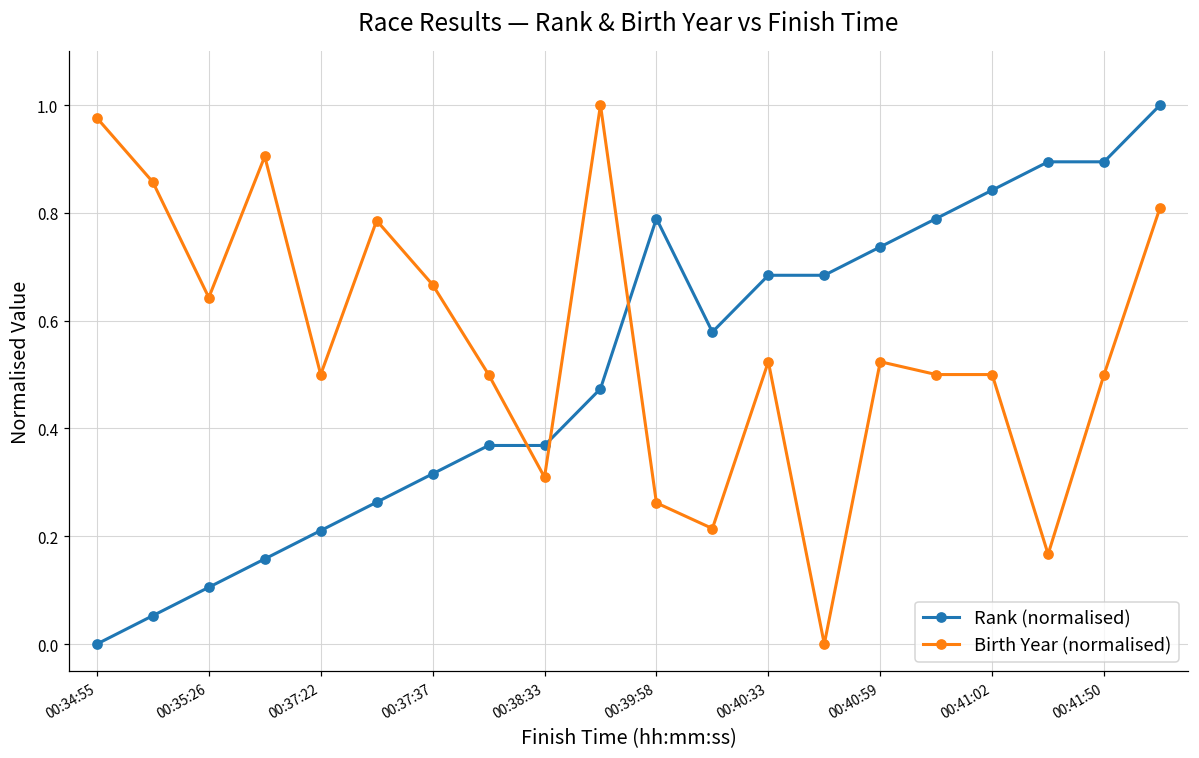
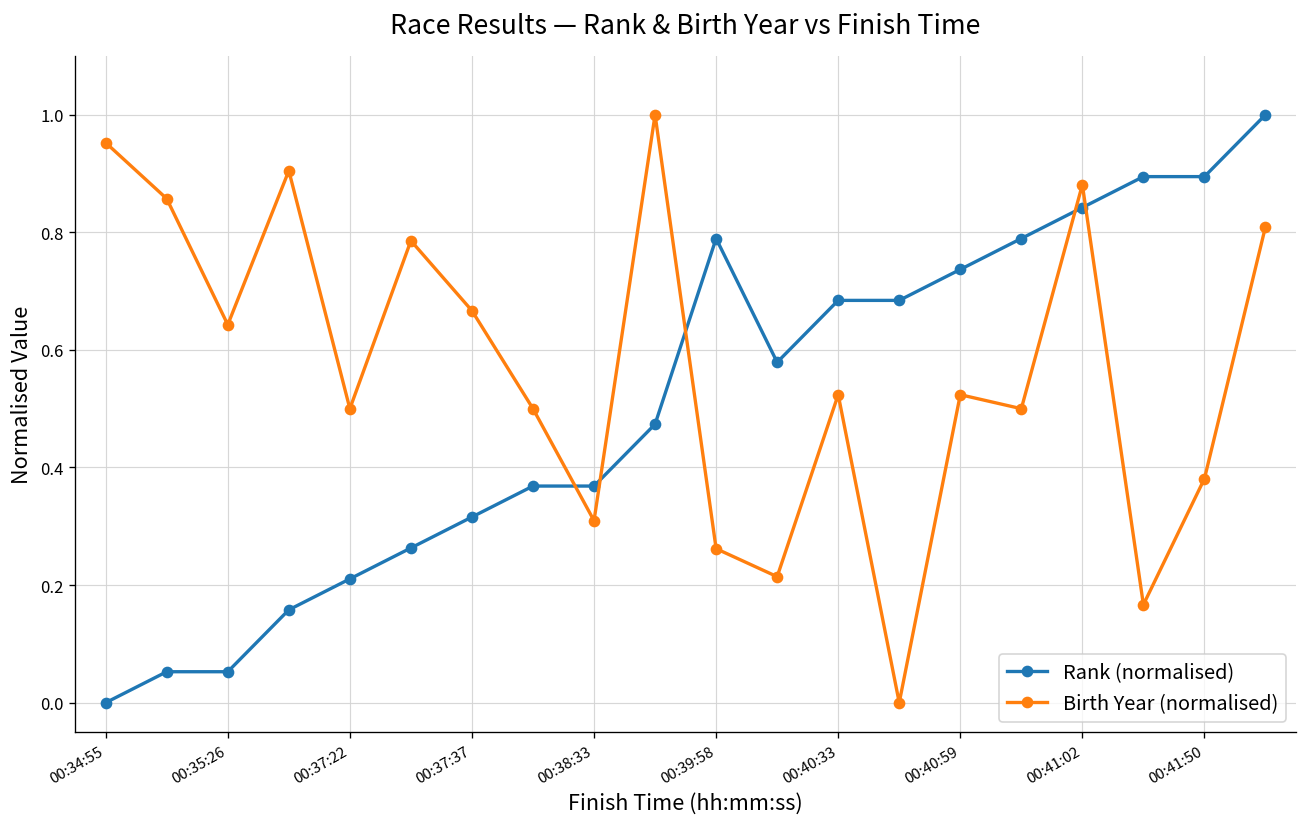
  {
    "Rank (normalised)": {
      "00:34:55": 0.00,
-     "00:35:26": 0.11,
+     "00:35:26": 0.05,
      "00:37:22": 0.21,
      "00:37:37": 0.32,
      "00:38:33": 0.37,
      "00:39:58": 0.79,
      "00:40:33": 0.68,
      "00:40:59": 0.74,
      "00:41:02": 0.84,
      "00:41:50": 0.89
    },
    "Birth Year (normalised)": {
-     "00:34:55": 0.98,
+     "00:34:55": 0.95,
      "00:35:26": 0.64,
      "00:37:22": 0.50,
      "00:37:37": 0.67,
      "00:38:33": 0.31,
      "00:39:58": 0.26,
      "00:40:33": 0.52,
      "00:40:59": 0.52,
-     "00:41:02": 0.50,
-     "00:41:50": 0.50
+     "00:41:02": 0.88,
+     "00:41:50": 0.38
    }
  }
